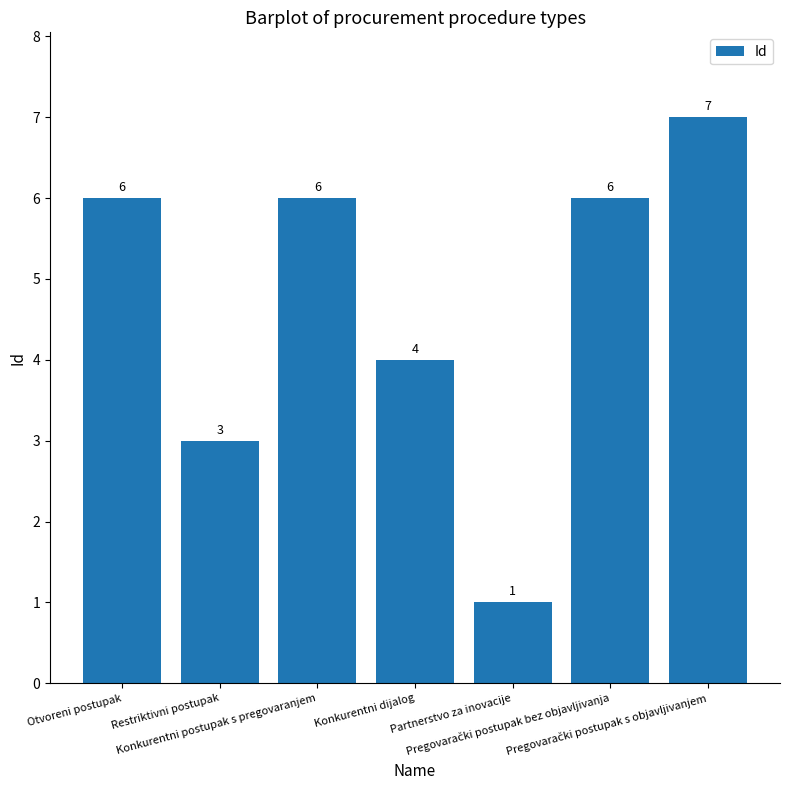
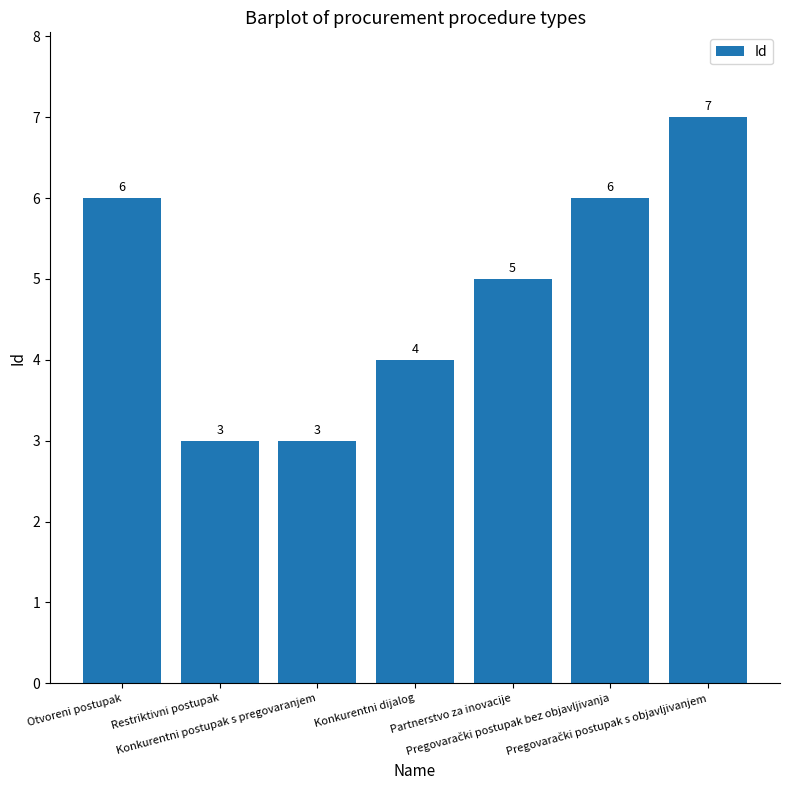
  {
    "Otvoreni postupak": 6,
    "Restriktivni postupak": 3,
-   "Konkurentni postupak s pregovaranjem": 6,
+   "Konkurentni postupak s pregovaranjem": 3,
    "Konkurentni dijalog": 4,
-   "Partnerstvo za inovacije": 1,
+   "Partnerstvo za inovacije": 5,
    "Pregovarački postupak bez objavljivanja": 6,
    "Pregovarački postupak s objavljivanjem": 7
  }
